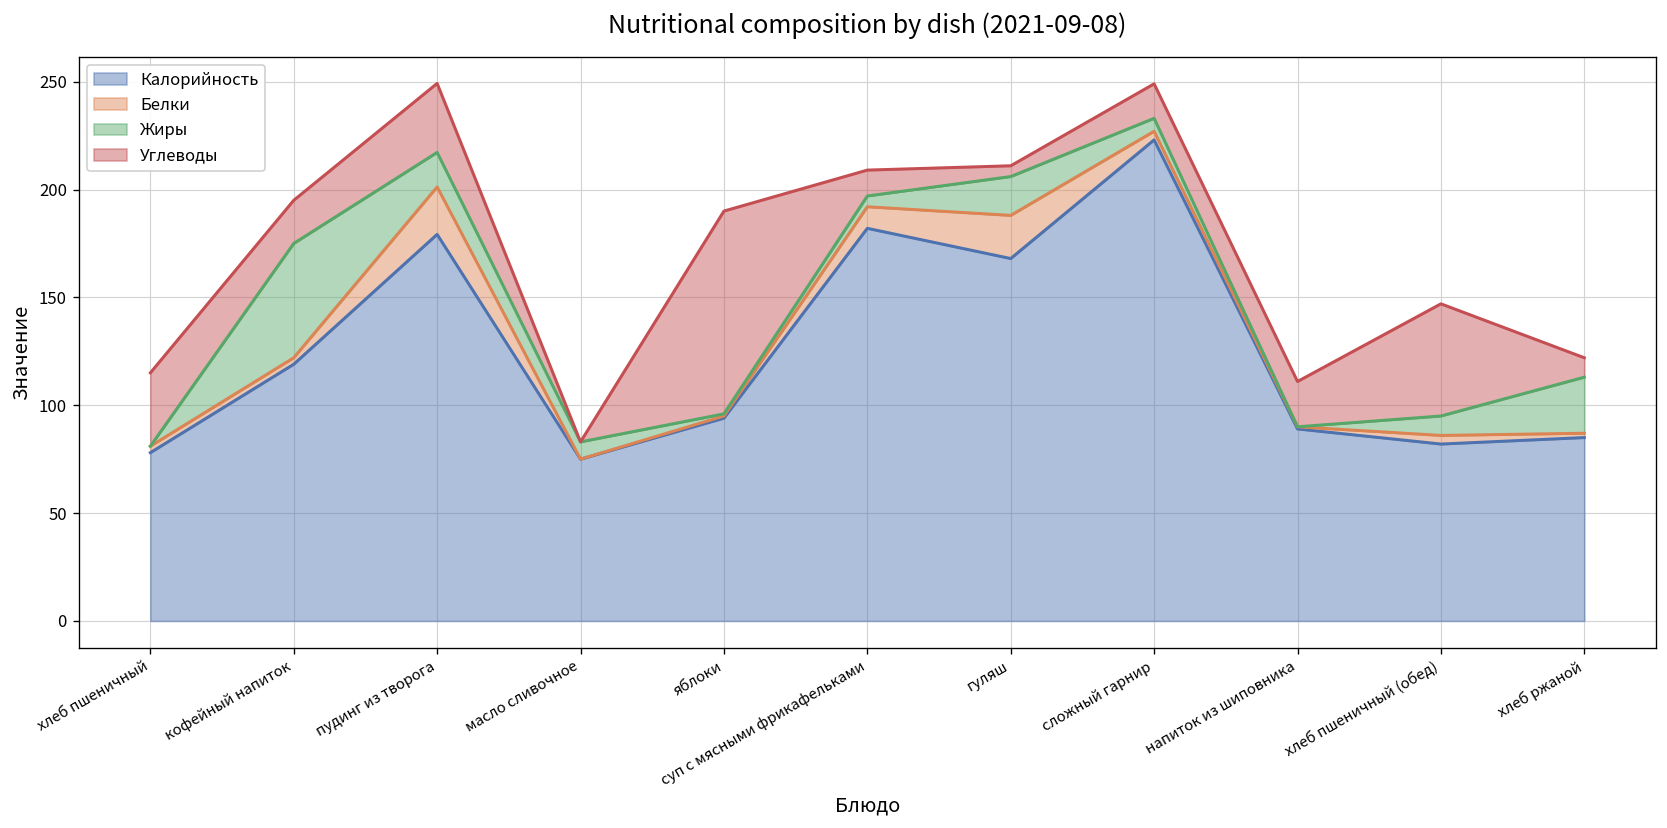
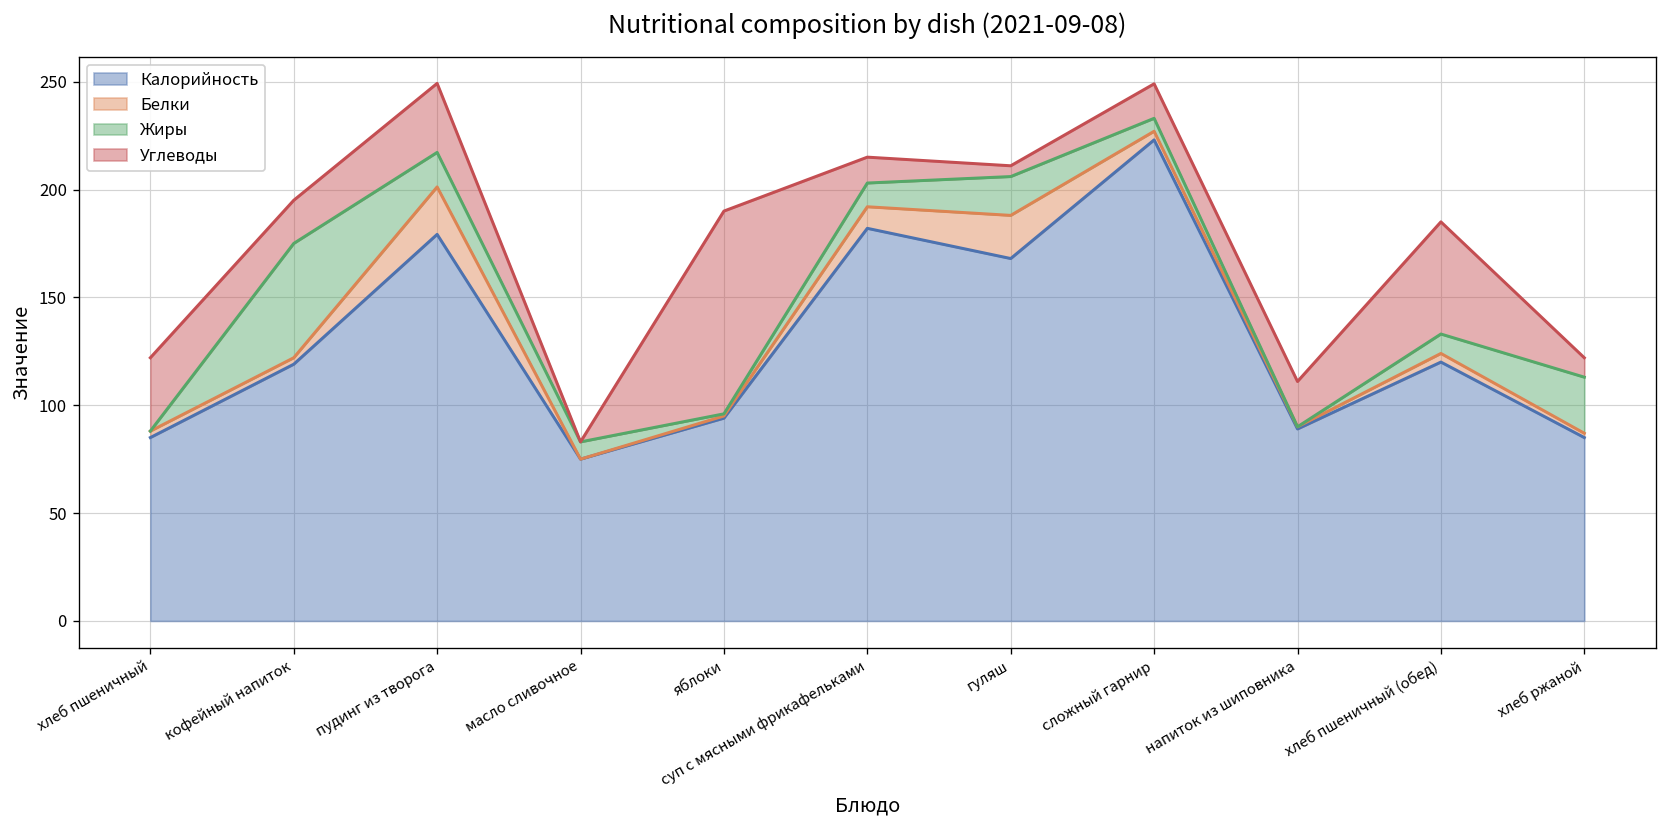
  {
    "Калорийность": {
-     "хлеб пшеничный": 78,
+     "хлеб пшеничный": 85,
      "кофейный напиток": 119,
      "пудинг из творога": 179,
      "суп с мясными фрикафельками": 182,
      "гуляш": 168,
      "сложный гарнир": 223,
-     "хлеб пшеничный (обед)": 82,
+     "хлеб пшеничный (обед)": 120,
      "хлеб ржаной": 85
    },
    "Жиры": {
      "кофейный напиток": 53,
      "пудинг из творога": 16,
-     "суп с мясными фрикафельками": 5,
+     "суп с мясными фрикафельками": 11,
      "гуляш": 18,
      "сложный гарнир": 6,
      "хлеб пшеничный (обед)": 9,
      "хлеб ржаной": 26
    }
  }
